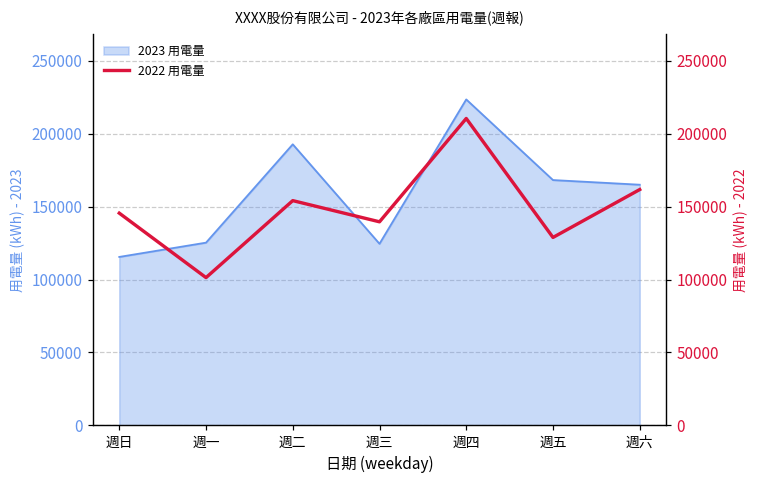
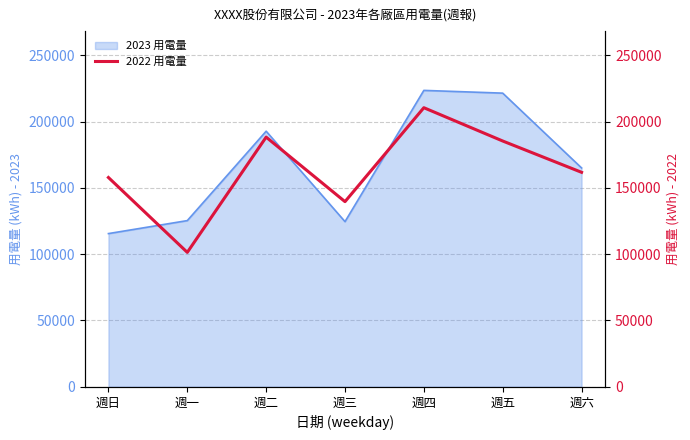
  {
    "2023 用電量": {
      "週日": 116000,
      "週一": 125000,
      "週二": 193000,
      "週三": 125000,
      "週四": 224000,
-     "週五": 168000,
+     "週五": 221000,
      "週六": 165000
    },
    "2022 用電量": {
-     "週日": 146000,
+     "週日": 158000,
      "週一": 101000,
-     "週二": 154000,
+     "週二": 188000,
      "週三": 140000,
      "週四": 210000,
-     "週五": 129000,
+     "週五": 185000,
      "週六": 162000
    }
  }
